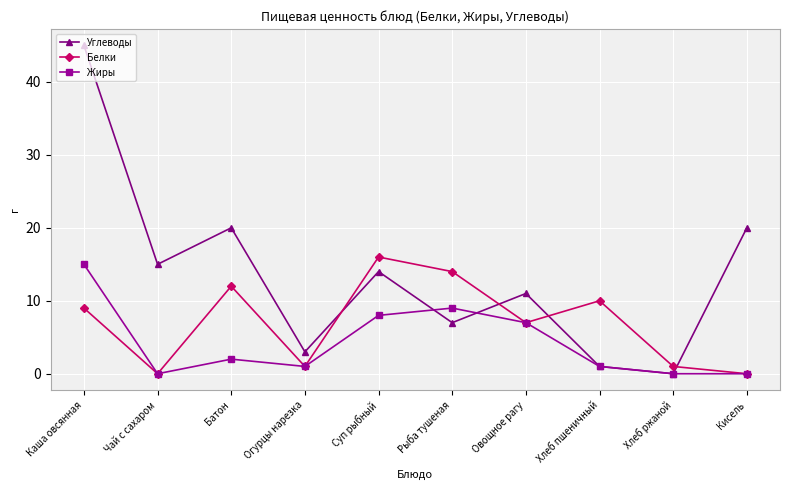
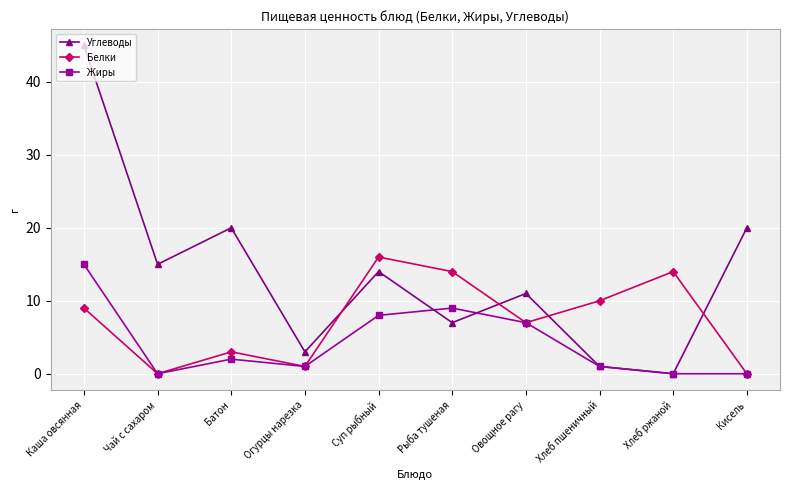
  {
    "Белки": {
      "Каша овсянная": 9,
-     "Батон": 12,
+     "Батон": 3,
      "Суп рыбный": 16,
      "Рыба тушеная": 14,
      "Хлеб пшеничный": 10,
-     "Хлеб ржаной": 1
+     "Хлеб ржаной": 14
    }
  }
